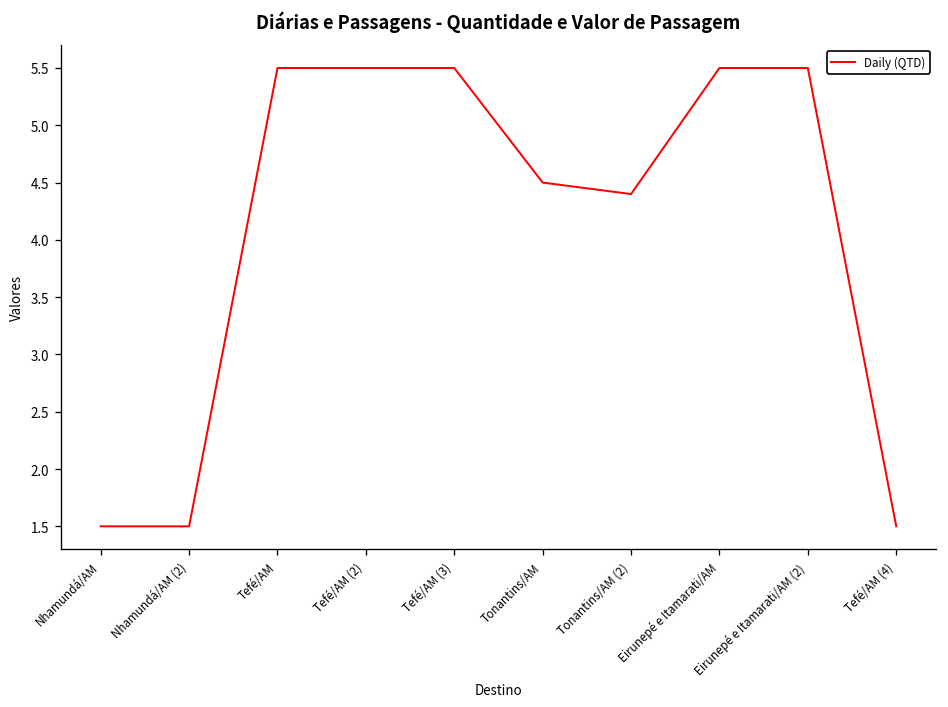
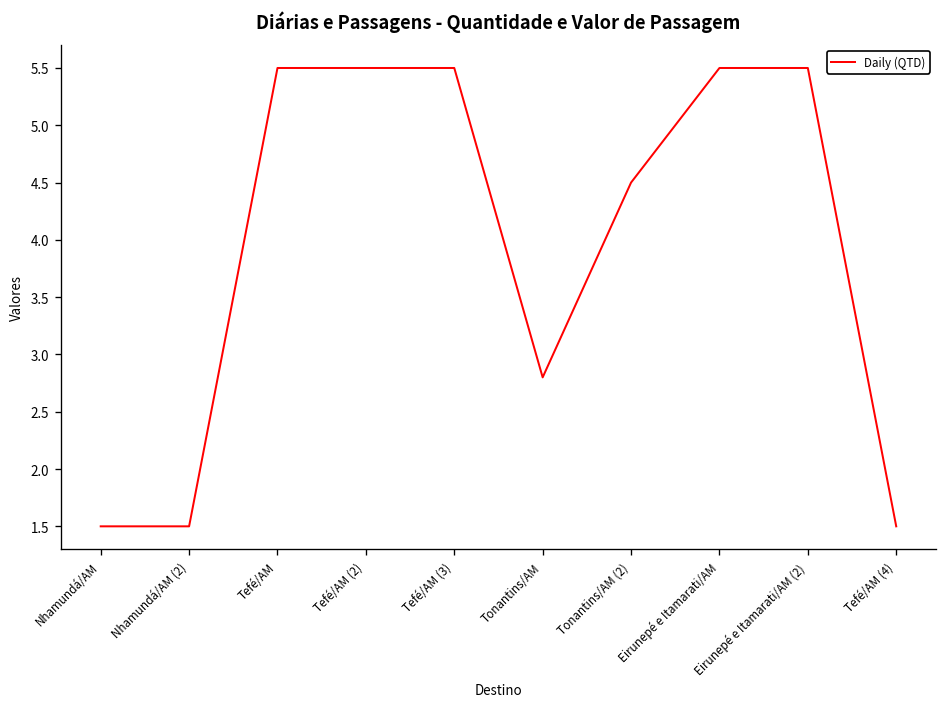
  {
    "Nhamundá/AM": 1.5,
    "Nhamundá/AM (2)": 1.5,
    "Tefé/AM": 5.5,
    "Tefé/AM (2)": 5.5,
    "Tefé/AM (3)": 5.5,
-   "Tonantins/AM": 4.5,
-   "Tonantins/AM (2)": 4.4,
+   "Tonantins/AM": 2.8,
+   "Tonantins/AM (2)": 4.5,
    "Eirunepé e Itamarati/AM": 5.5,
    "Eirunepé e Itamarati/AM (2)": 5.5,
    "Tefé/AM (4)": 1.5
  }
